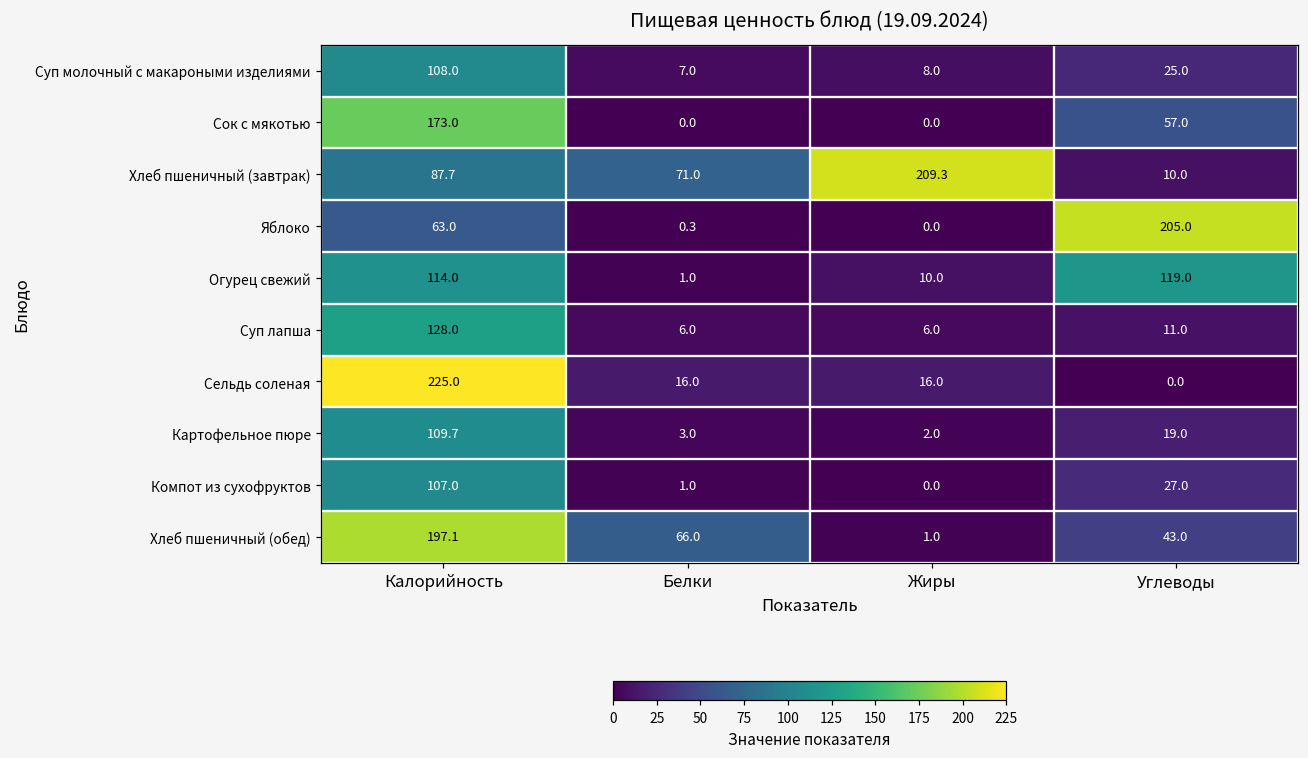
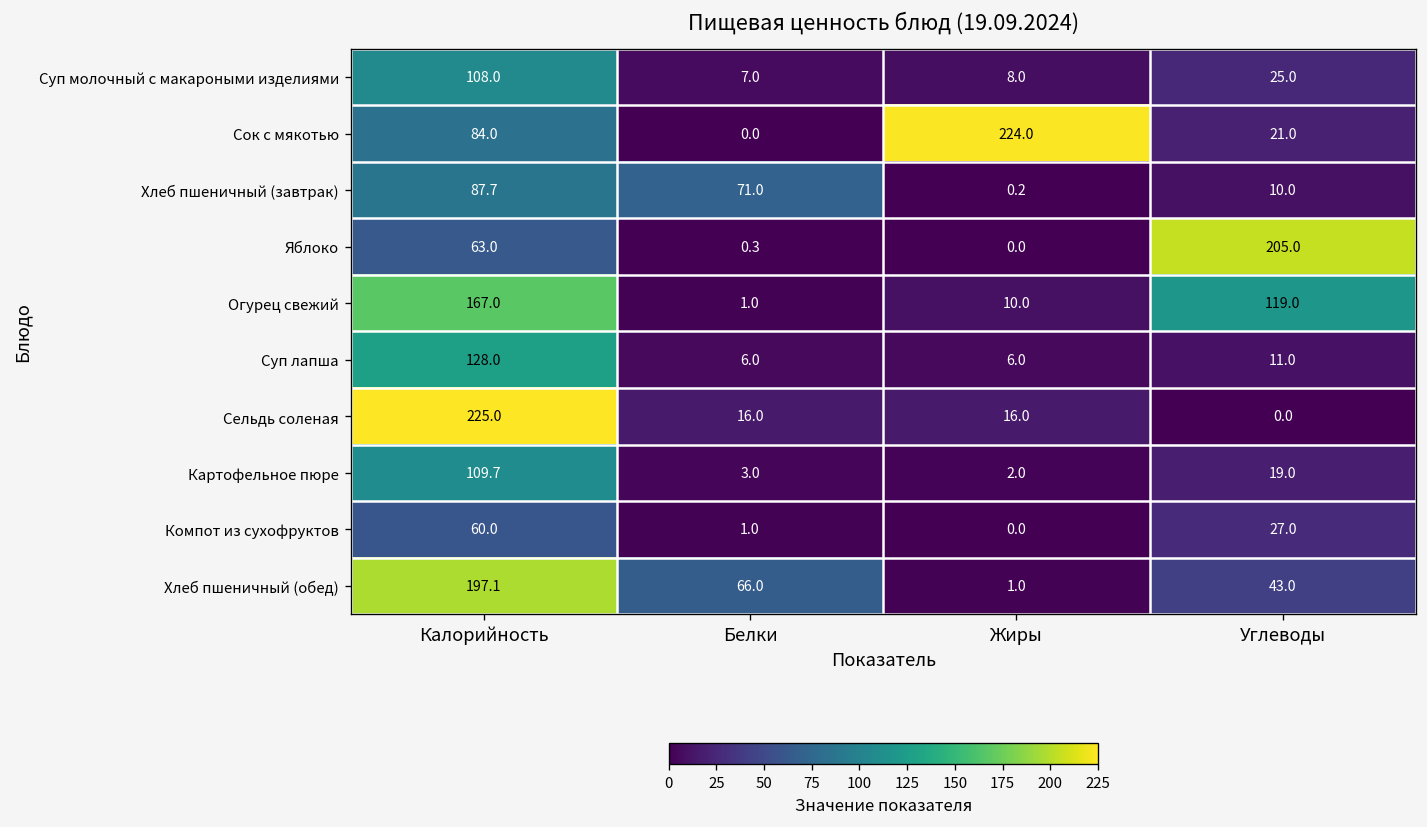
  {
    "Суп молочный с макароными изделиями": {
      "Калорийность": 108.0,
      "Белки": 7.0,
      "Жиры": 8.0,
      "Углеводы": 25.0
    },
    "Сок с мякотью": {
-     "Калорийность": 173.0,
+     "Калорийность": 84.0,
      "Белки": 0.0,
-     "Жиры": 0.0,
-     "Углеводы": 57.0
+     "Жиры": 224.0,
+     "Углеводы": 21.0
    },
    "Хлеб пшеничный (завтрак)": {
      "Калорийность": 87.7,
      "Белки": 71.0,
-     "Жиры": 209.3,
+     "Жиры": 0.2,
      "Углеводы": 10.0
    },
    "Яблоко": {
      "Калорийность": 63.0,
      "Белки": 0.3,
      "Жиры": 0.0,
      "Углеводы": 205.0
    },
    "Огурец свежий": {
-     "Калорийность": 114.0,
+     "Калорийность": 167.0,
      "Белки": 1.0,
      "Жиры": 10.0,
      "Углеводы": 119.0
    },
    "Суп лапша": {
      "Калорийность": 128.0,
      "Белки": 6.0,
      "Жиры": 6.0,
      "Углеводы": 11.0
    },
    "Сельдь соленая": {
      "Калорийность": 225.0,
      "Белки": 16.0,
      "Жиры": 16.0,
      "Углеводы": 0.0
    },
    "Картофельное пюре": {
      "Калорийность": 109.7,
      "Белки": 3.0,
      "Жиры": 2.0,
      "Углеводы": 19.0
    },
    "Компот из сухофруктов": {
-     "Калорийность": 107.0,
+     "Калорийность": 60.0,
      "Белки": 1.0,
      "Жиры": 0.0,
      "Углеводы": 27.0
    },
    "Хлеб пшеничный (обед)": {
      "Калорийность": 197.1,
      "Белки": 66.0,
      "Жиры": 1.0,
      "Углеводы": 43.0
    }
  }
